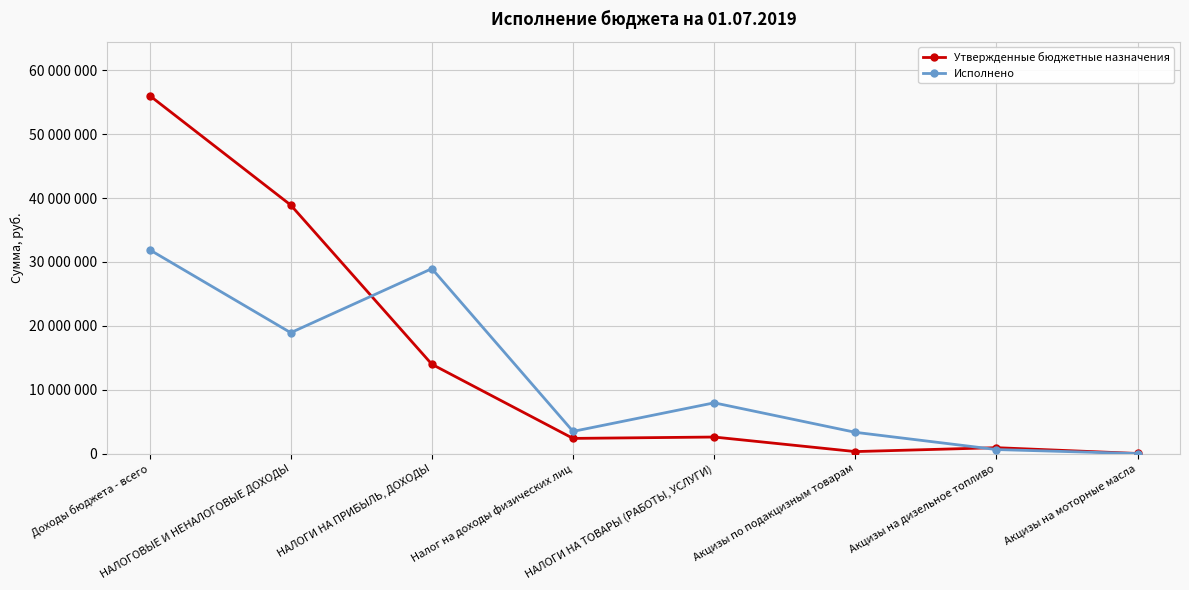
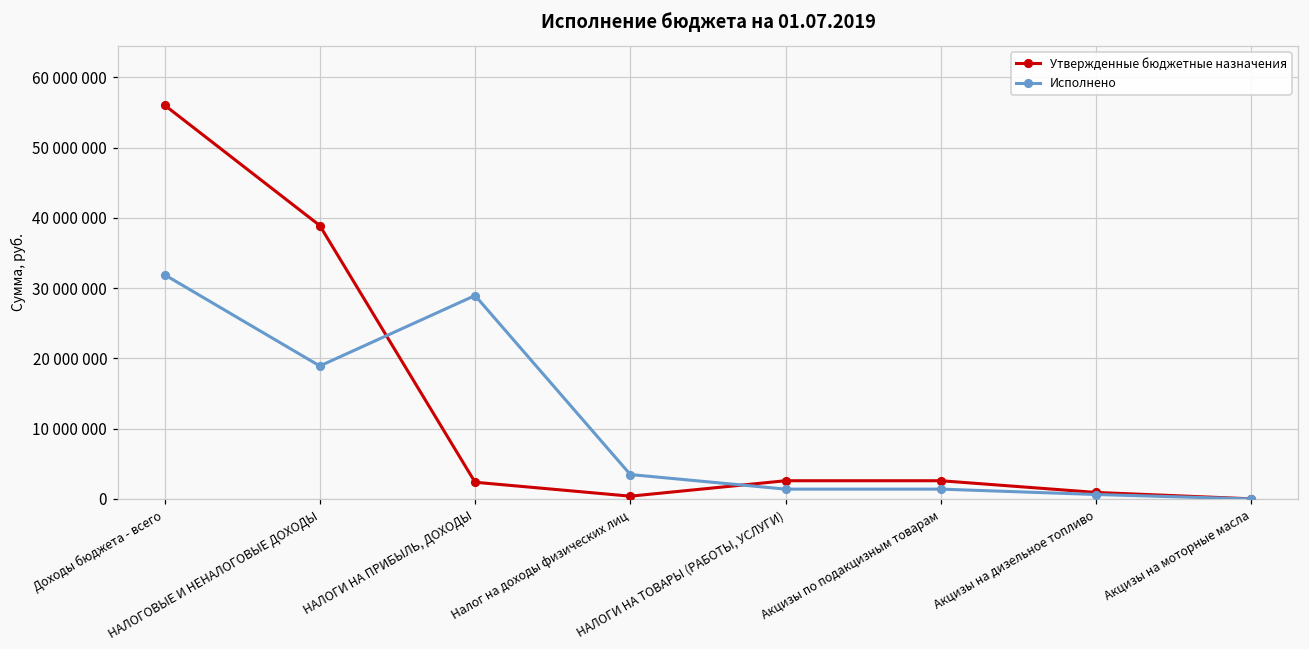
  {
    "Утвержденные бюджетные назначения": {
      "Доходы бюджета - всего": 56000000,
      "НАЛОГОВЫЕ И НЕНАЛОГОВЫЕ ДОХОДЫ": 39000000,
-     "НАЛОГИ НА ПРИБЫЛЬ, ДОХОДЫ": 14000000,
-     "Налог на доходы физических лиц": 2000000,
+     "НАЛОГИ НА ПРИБЫЛЬ, ДОХОДЫ": 2000000,
+     "Налог на доходы физических лиц": 0,
      "НАЛОГИ НА ТОВАРЫ (РАБОТЫ, УСЛУГИ)": 3000000,
-     "Акцизы по подакцизным товарам": 0
+     "Акцизы по подакцизным товарам": 3000000
    },
    "Исполнено": {
      "Доходы бюджета - всего": 32000000,
      "НАЛОГОВЫЕ И НЕНАЛОГОВЫЕ ДОХОДЫ": 19000000,
      "НАЛОГИ НА ПРИБЫЛЬ, ДОХОДЫ": 29000000,
      "Налог на доходы физических лиц": 3000000,
-     "НАЛОГИ НА ТОВАРЫ (РАБОТЫ, УСЛУГИ)": 8000000,
-     "Акцизы по подакцизным товарам": 3000000
+     "НАЛОГИ НА ТОВАРЫ (РАБОТЫ, УСЛУГИ)": 1000000,
+     "Акцизы по подакцизным товарам": 1000000
    }
  }
